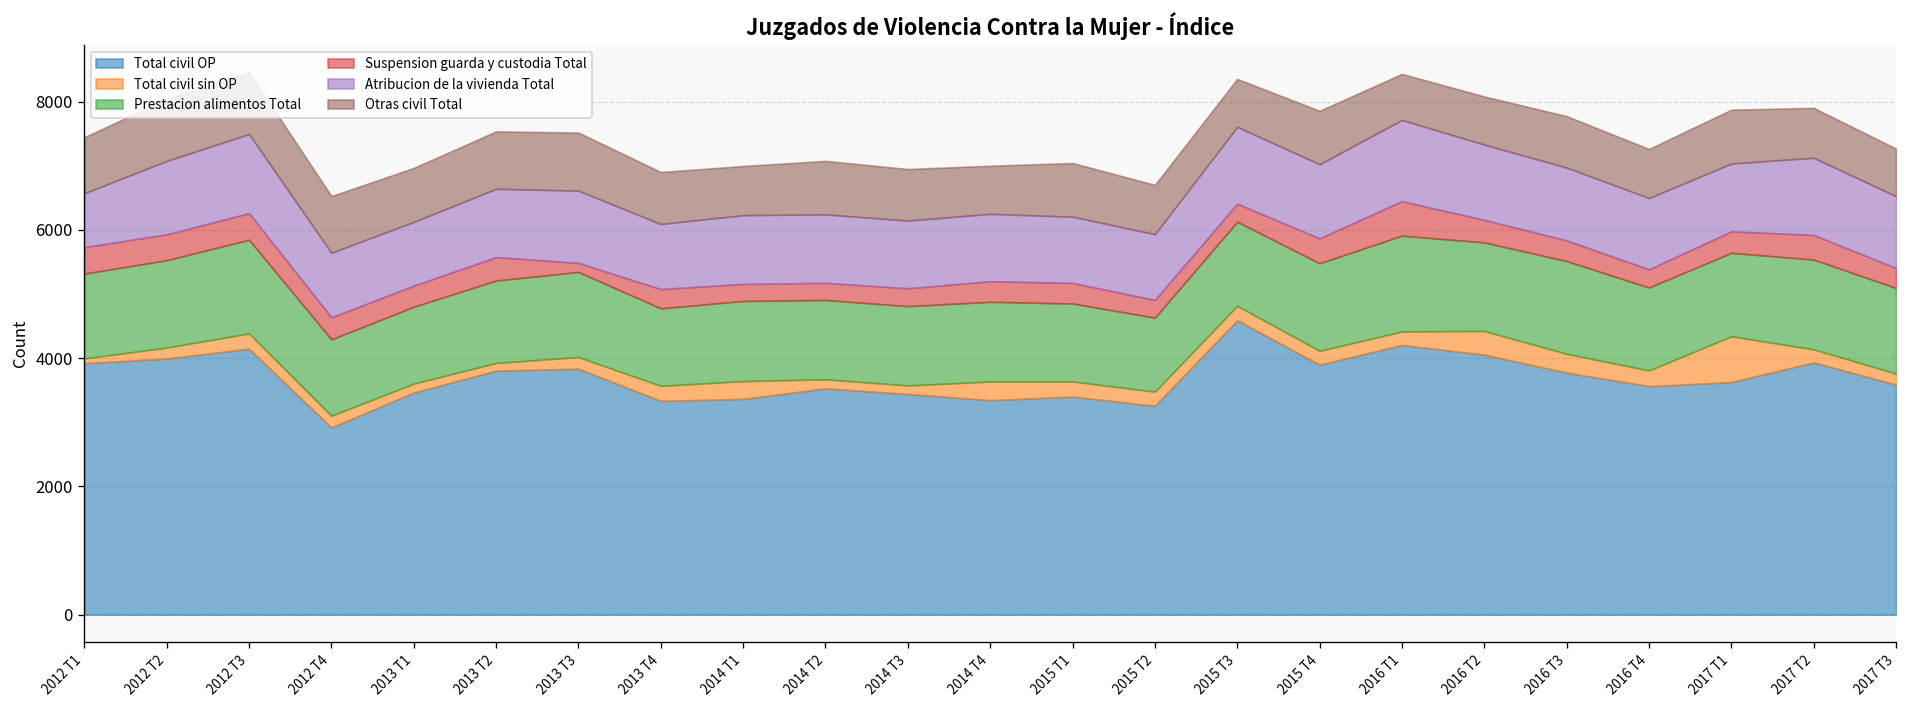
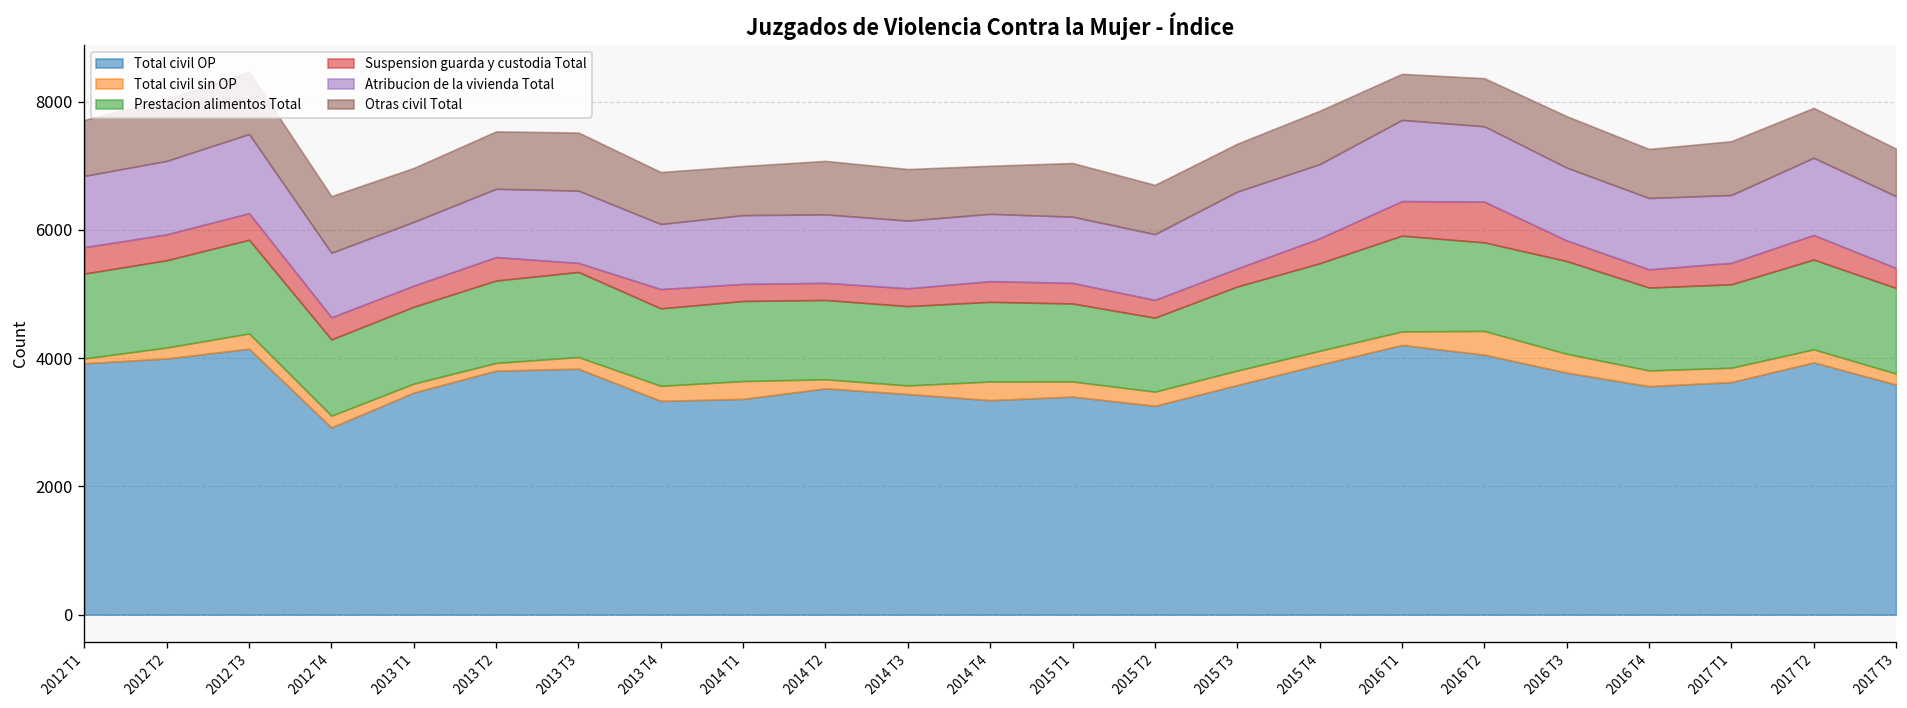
  {
    "Total civil OP": {
      "2012 T1": 3900,
      "2012 T2": 4000,
      "2012 T3": 4100,
      "2012 T4": 2900,
      "2013 T1": 3500,
      "2013 T2": 3800,
      "2013 T3": 3800,
      "2013 T4": 3300,
      "2014 T1": 3400,
      "2014 T2": 3500,
      "2014 T3": 3400,
      "2014 T4": 3300,
      "2015 T1": 3400,
      "2015 T2": 3300,
-     "2015 T3": 4600,
+     "2015 T3": 3600,
      "2015 T4": 3900,
      "2016 T1": 4200,
      "2016 T2": 4100,
      "2016 T3": 3800,
      "2016 T4": 3600,
      "2017 T1": 3600,
      "2017 T2": 3900,
      "2017 T3": 3600
    },
    "Total civil sin OP": {
      "2012 T1": 100,
      "2012 T2": 200,
      "2012 T3": 200,
      "2012 T4": 200,
      "2013 T1": 100,
      "2013 T2": 100,
      "2013 T3": 200,
      "2013 T4": 200,
      "2014 T1": 300,
      "2014 T2": 100,
      "2014 T3": 100,
      "2014 T4": 300,
      "2015 T1": 200,
      "2015 T2": 200,
      "2015 T3": 200,
      "2015 T4": 200,
      "2016 T1": 200,
      "2016 T2": 400,
      "2016 T3": 300,
      "2016 T4": 200,
-     "2017 T1": 700,
+     "2017 T1": 200,
      "2017 T2": 200,
      "2017 T3": 200
    },
    "Prestacion alimentos Total": {
      "2012 T1": 1300,
      "2012 T2": 1400,
      "2012 T3": 1500,
      "2012 T4": 1200,
      "2013 T1": 1200,
      "2013 T2": 1300,
      "2013 T3": 1300,
      "2013 T4": 1200,
      "2014 T1": 1200,
      "2014 T2": 1200,
      "2014 T3": 1200,
      "2014 T4": 1200,
      "2015 T1": 1200,
      "2015 T2": 1200,
      "2015 T3": 1300,
      "2015 T4": 1400,
      "2016 T1": 1500,
      "2016 T2": 1400,
      "2016 T3": 1400,
      "2016 T4": 1300,
      "2017 T1": 1300,
      "2017 T2": 1400,
      "2017 T3": 1300
    },
    "Suspension guarda y custodia Total": {
      "2012 T1": 400,
      "2012 T2": 400,
      "2012 T3": 400,
      "2012 T4": 300,
      "2013 T1": 300,
      "2013 T2": 400,
      "2013 T3": 100,
      "2013 T4": 300,
      "2014 T1": 300,
      "2014 T2": 300,
      "2014 T3": 300,
      "2014 T4": 300,
      "2015 T1": 300,
      "2015 T2": 300,
      "2015 T3": 300,
      "2015 T4": 400,
      "2016 T1": 500,
-     "2016 T2": 400,
+     "2016 T2": 600,
      "2016 T3": 300,
      "2016 T4": 300,
      "2017 T1": 300,
      "2017 T2": 400,
      "2017 T3": 300
    },
    "Atribucion de la vivienda Total": {
-     "2012 T1": 800,
+     "2012 T1": 1100,
      "2012 T2": 1100,
      "2012 T3": 1200,
      "2012 T4": 1000,
      "2013 T1": 1000,
      "2013 T2": 1100,
      "2013 T3": 1100,
      "2013 T4": 1000,
      "2014 T1": 1100,
      "2014 T2": 1100,
      "2014 T3": 1100,
      "2014 T4": 1100,
      "2015 T1": 1000,
      "2015 T2": 1000,
      "2015 T3": 1200,
      "2015 T4": 1200,
      "2016 T1": 1300,
      "2016 T2": 1200,
      "2016 T3": 1100,
      "2016 T4": 1100,
      "2017 T1": 1100,
      "2017 T2": 1200,
      "2017 T3": 1100
    },
    "Otras civil Total": {
      "2012 T1": 900,
      "2012 T4": 900,
      "2013 T1": 800,
      "2013 T2": 900,
      "2013 T3": 900,
      "2013 T4": 800,
      "2014 T1": 800,
      "2014 T2": 800,
      "2014 T3": 800,
      "2014 T4": 800,
      "2015 T1": 800,
      "2015 T2": 800,
      "2015 T3": 700,
      "2015 T4": 800,
      "2016 T1": 700,
      "2016 T2": 800,
      "2016 T3": 800,
      "2016 T4": 800,
      "2017 T1": 800,
      "2017 T2": 800,
      "2017 T3": 700
    }
  }
